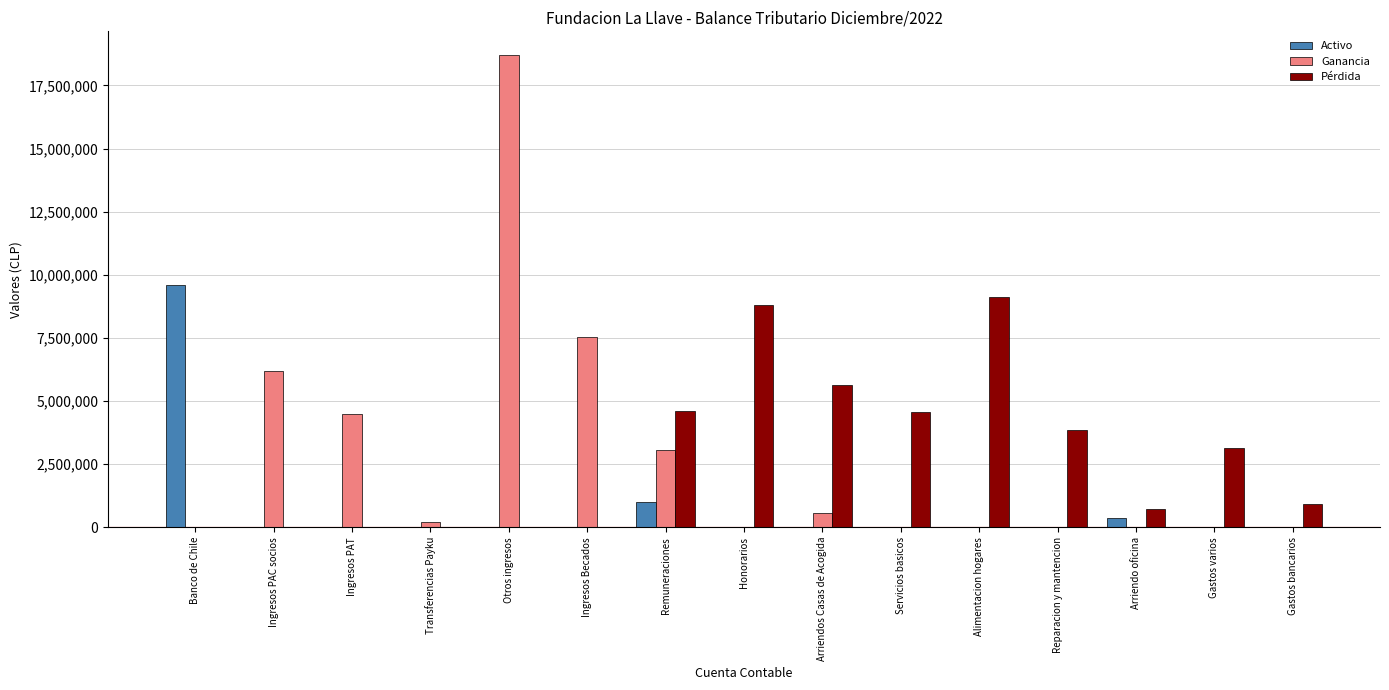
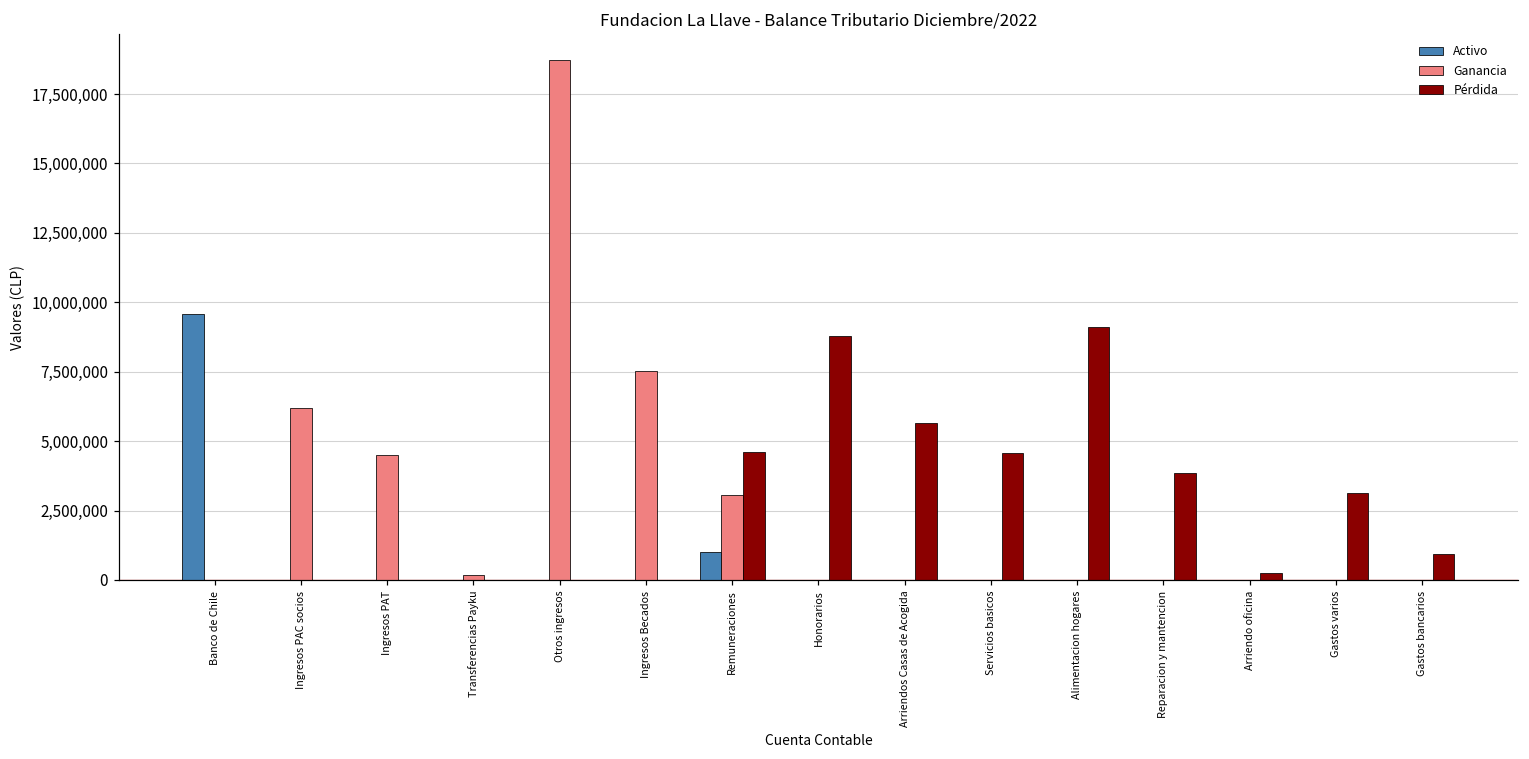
  {
    "Activo": {
      "Banco de Chile": "9,600,000",
      "Ingresos PAC socios": "0",
      "Ingresos PAT": "0",
      "Transferencias Payku": "0",
      "Otros ingresos": "0",
      "Ingresos Becados": "0",
      "Remuneraciones": "1,000,000",
      "Honorarios": "0",
      "Arriendos Casas de Acogida": "0",
      "Servicios basicos": "0",
      "Alimentacion hogares": "0",
      "Reparacion y mantencion": "0",
-     "Arriendo oficina": "400,000",
+     "Arriendo oficina": "0",
      "Gastos varios": "0",
      "Gastos bancarios": "0"
    },
    "Ganancia": {
      "Banco de Chile": "0",
      "Ingresos PAC socios": "6,200,000",
      "Ingresos PAT": "4,500,000",
      "Transferencias Payku": "200,000",
      "Otros ingresos": "18,700,000",
      "Ingresos Becados": "7,500,000",
      "Remuneraciones": "3,000,000",
      "Honorarios": "0",
-     "Arriendos Casas de Acogida": "600,000",
+     "Arriendos Casas de Acogida": "0",
      "Servicios basicos": "0",
      "Alimentacion hogares": "0",
      "Reparacion y mantencion": "0",
      "Arriendo oficina": "0",
      "Gastos varios": "0",
      "Gastos bancarios": "0"
    },
    "Pérdida": {
      "Banco de Chile": "0",
      "Ingresos PAC socios": "0",
      "Ingresos PAT": "0",
      "Transferencias Payku": "0",
      "Otros ingresos": "0",
      "Ingresos Becados": "0",
      "Remuneraciones": "4,600,000",
      "Honorarios": "8,800,000",
      "Arriendos Casas de Acogida": "5,600,000",
      "Servicios basicos": "4,600,000",
      "Alimentacion hogares": "9,100,000",
      "Reparacion y mantencion": "3,800,000",
-     "Arriendo oficina": "700,000",
+     "Arriendo oficina": "200,000",
      "Gastos varios": "3,100,000",
      "Gastos bancarios": "900,000"
    }
  }
